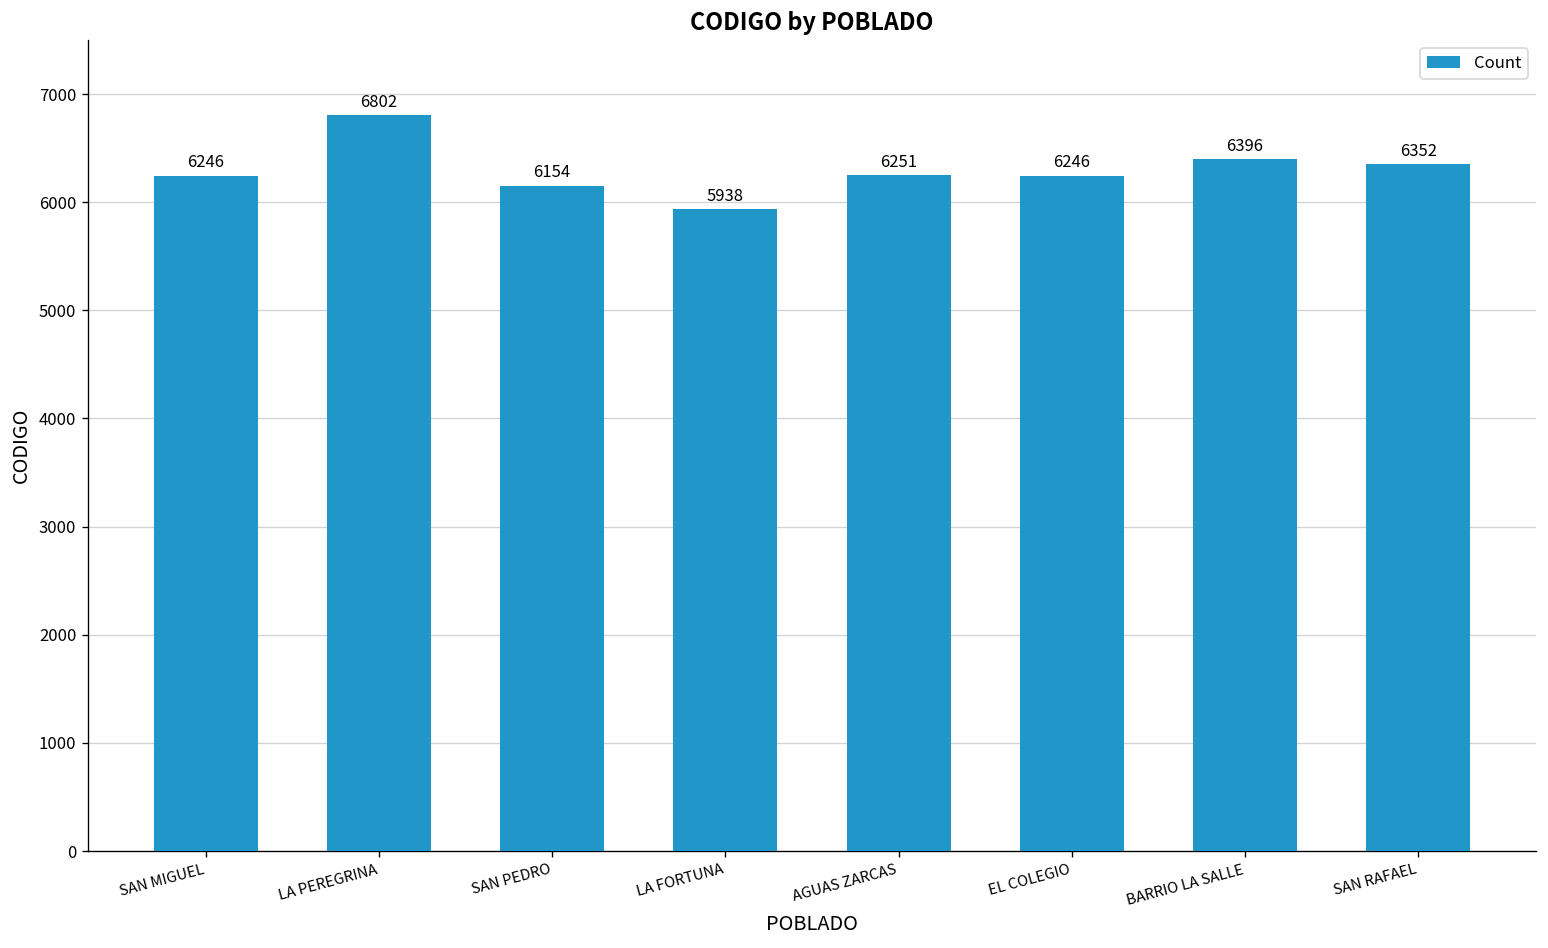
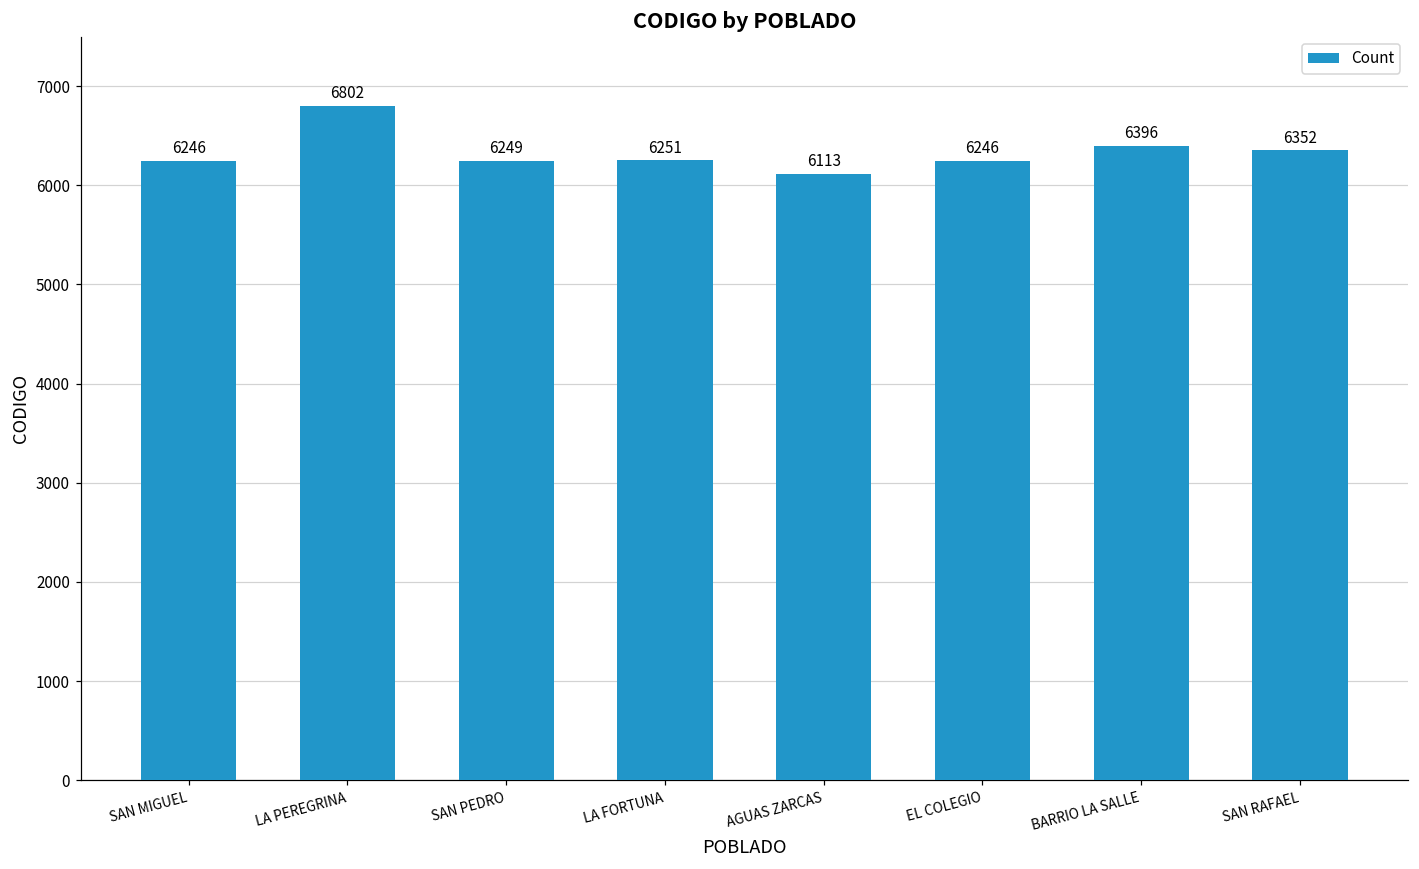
  {
    "SAN MIGUEL": 6246,
    "LA PEREGRINA": 6802,
-   "SAN PEDRO": 6154,
-   "LA FORTUNA": 5938,
-   "AGUAS ZARCAS": 6251,
+   "SAN PEDRO": 6249,
+   "LA FORTUNA": 6251,
+   "AGUAS ZARCAS": 6113,
    "EL COLEGIO": 6246,
    "BARRIO LA SALLE": 6396,
    "SAN RAFAEL": 6352
  }
